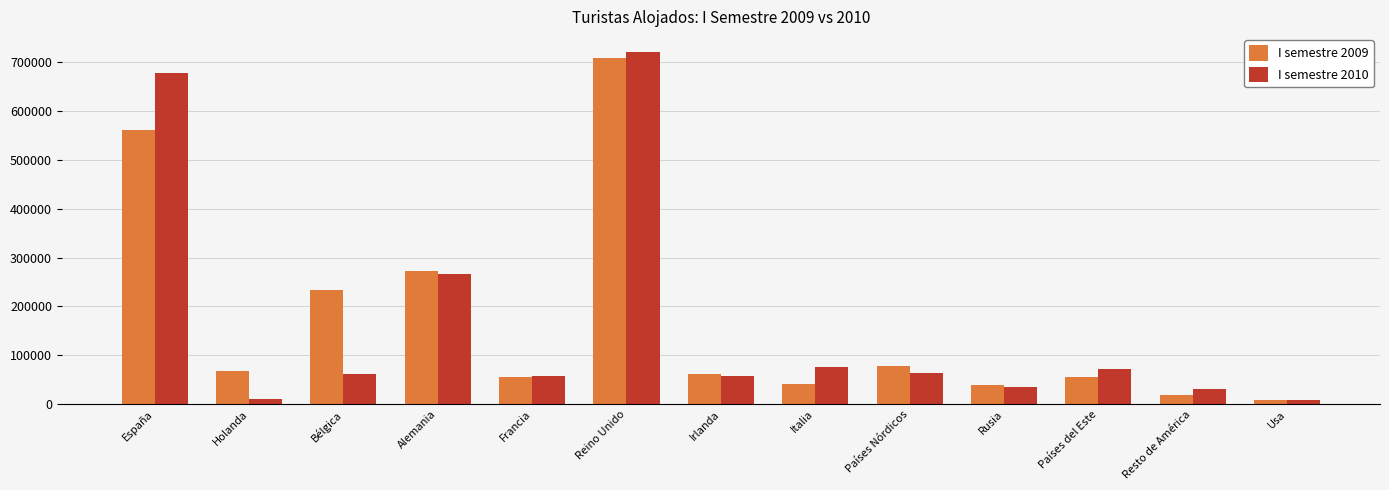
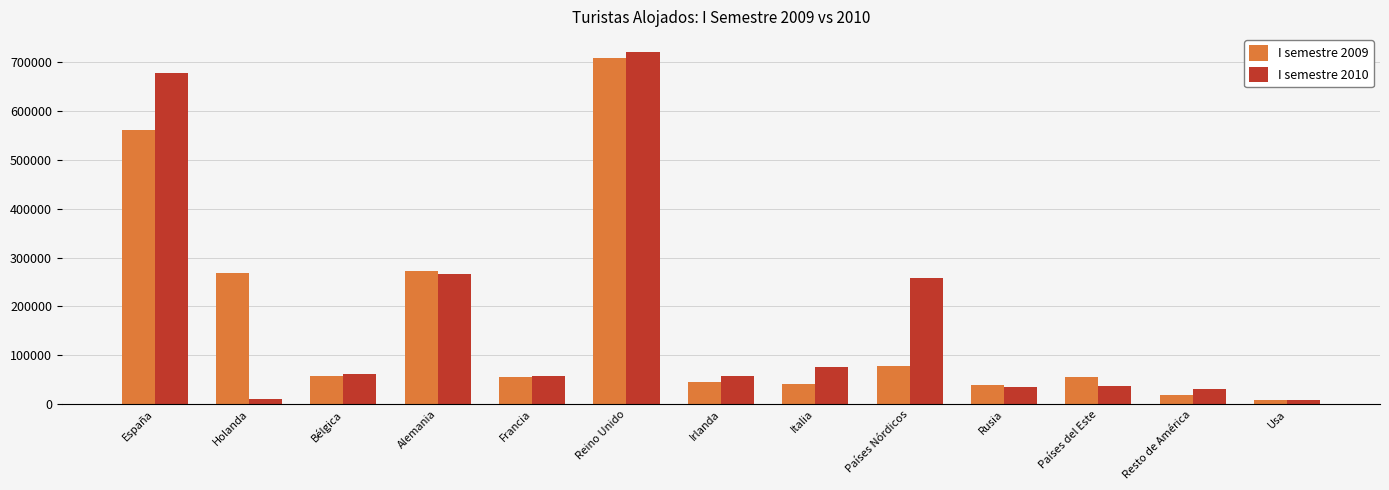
  {
    "I semestre 2009": {
      "España": 560000,
-     "Holanda": 70000,
-     "Bélgica": 230000,
+     "Holanda": 270000,
+     "Bélgica": 60000,
      "Alemania": 270000,
      "Francia": 50000,
      "Reino Unido": 710000,
-     "Irlanda": 60000,
+     "Irlanda": 40000,
      "Italia": 40000,
      "Países Nórdicos": 80000,
      "Rusia": 40000,
      "Países del Este": 60000,
      "Resto de América": 20000,
      "Usa": 10000
    },
    "I semestre 2010": {
      "España": 680000,
      "Holanda": 10000,
      "Bélgica": 60000,
      "Alemania": 270000,
      "Francia": 60000,
      "Reino Unido": 720000,
      "Irlanda": 60000,
      "Italia": 80000,
-     "Países Nórdicos": 60000,
+     "Países Nórdicos": 260000,
      "Rusia": 30000,
-     "Países del Este": 70000,
+     "Países del Este": 40000,
      "Resto de América": 30000,
      "Usa": 10000
    }
  }
